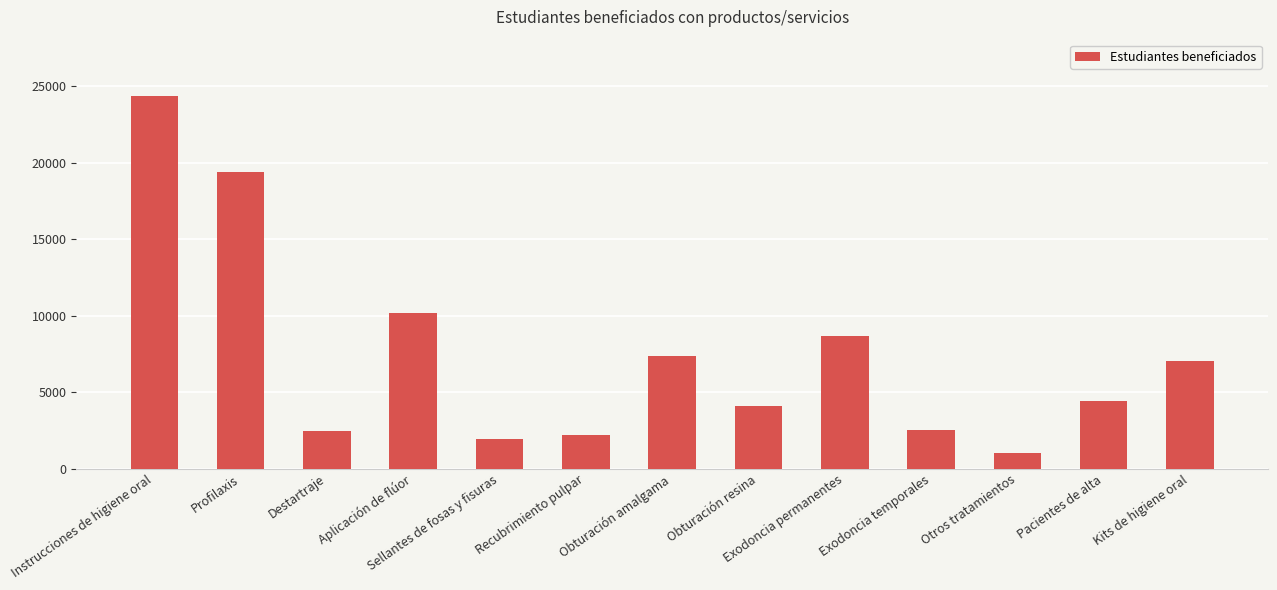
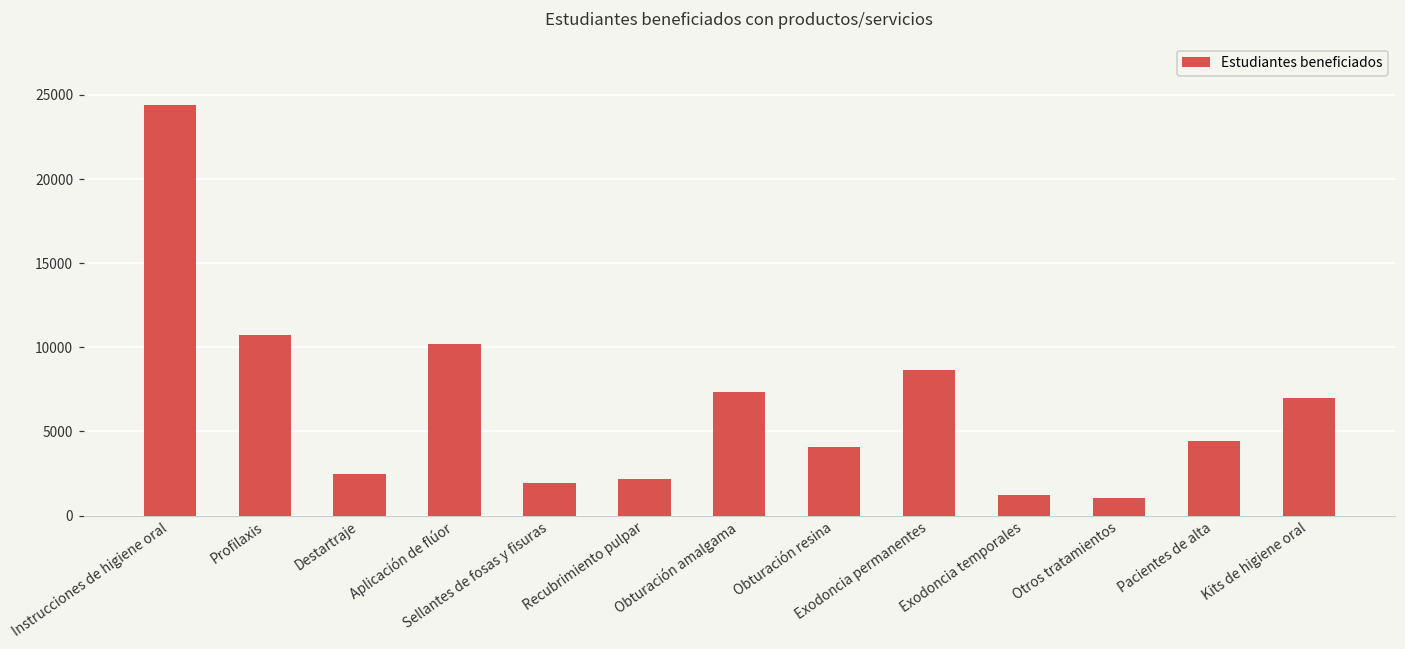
  {
    "Instrucciones de higiene oral": 24400,
-   "Profilaxis": 19400,
+   "Profilaxis": 10700,
    "Destartraje": 2400,
    "Aplicación de flúor": 10200,
    "Sellantes de fosas y fisuras": 1900,
    "Recubrimiento pulpar": 2200,
    "Obturación amalgama": 7400,
    "Obturación resina": 4100,
    "Exodoncia permanentes": 8700,
-   "Exodoncia temporales": 2600,
+   "Exodoncia temporales": 1200,
    "Otros tratamientos": 1000,
    "Pacientes de alta": 4500,
    "Kits de higiene oral": 7000
  }
